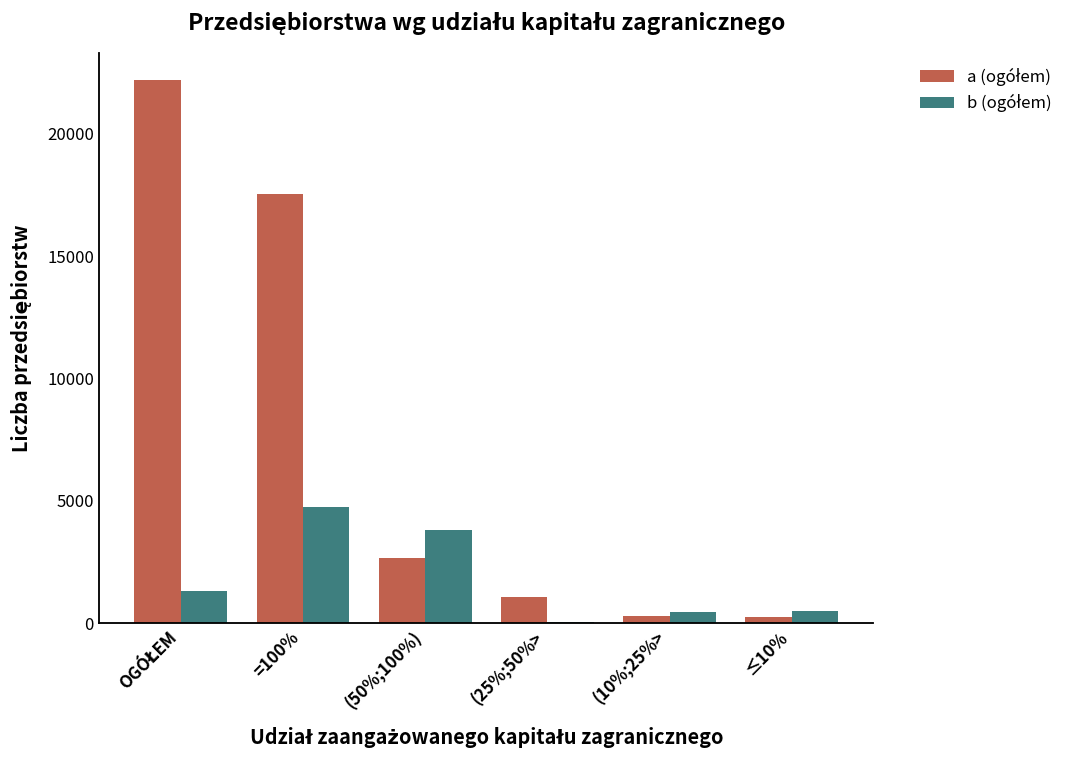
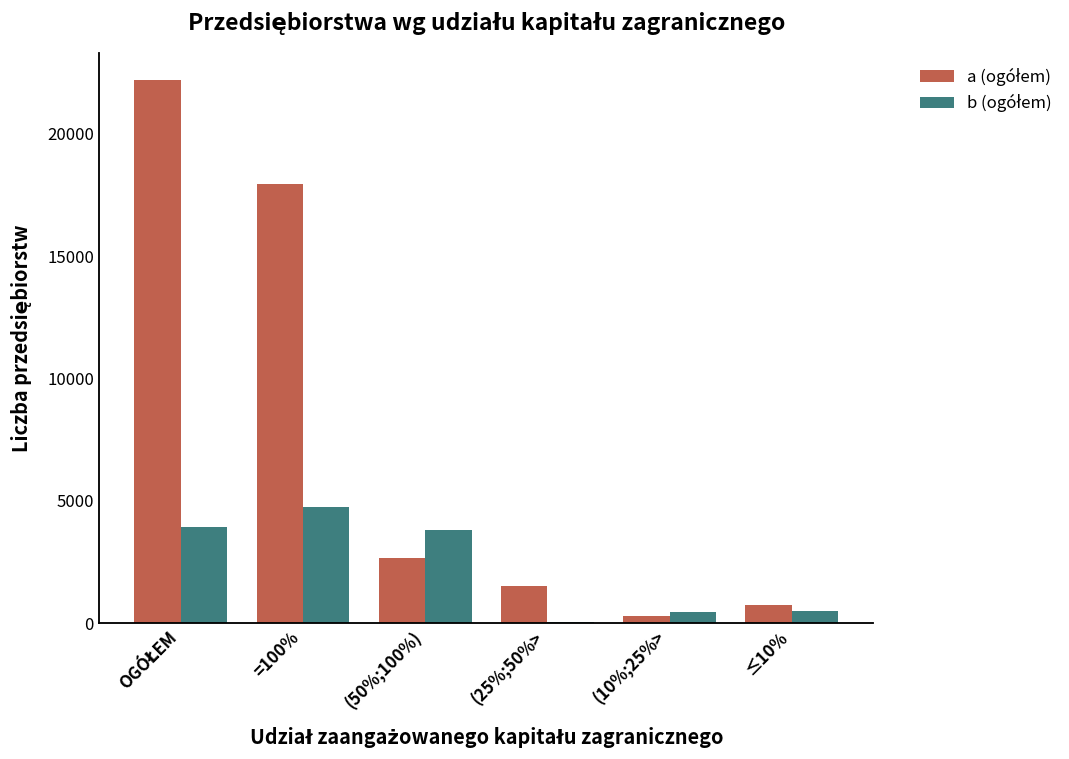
  {
    "a (ogółem)": {
      "OGÓŁEM": 22200,
-     "=100%": 17500,
+     "=100%": 17900,
      "(50%;100%)": 2600,
-     "(25%;50%>": 1100,
+     "(25%;50%>": 1500,
      "(10%;25%>": 300,
-     "≤10%": 300
+     "≤10%": 700
    },
    "b (ogółem)": {
-     "OGÓŁEM": 1300,
+     "OGÓŁEM": 3900,
      "=100%": 4800,
      "(50%;100%)": 3800,
      "(10%;25%>": 400,
      "≤10%": 500
    }
  }
